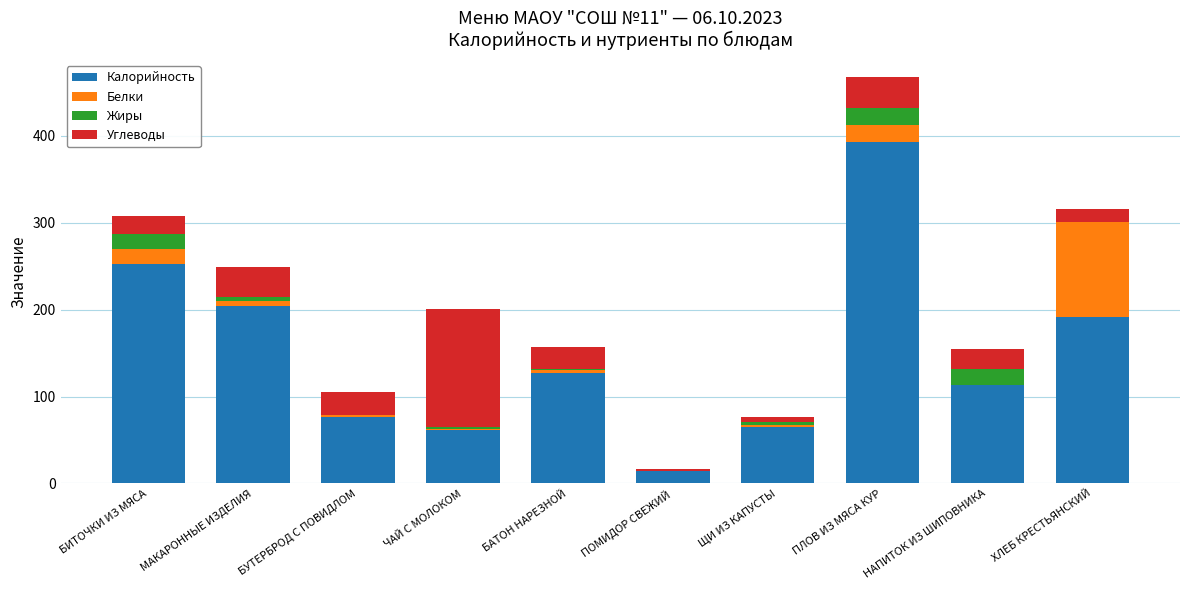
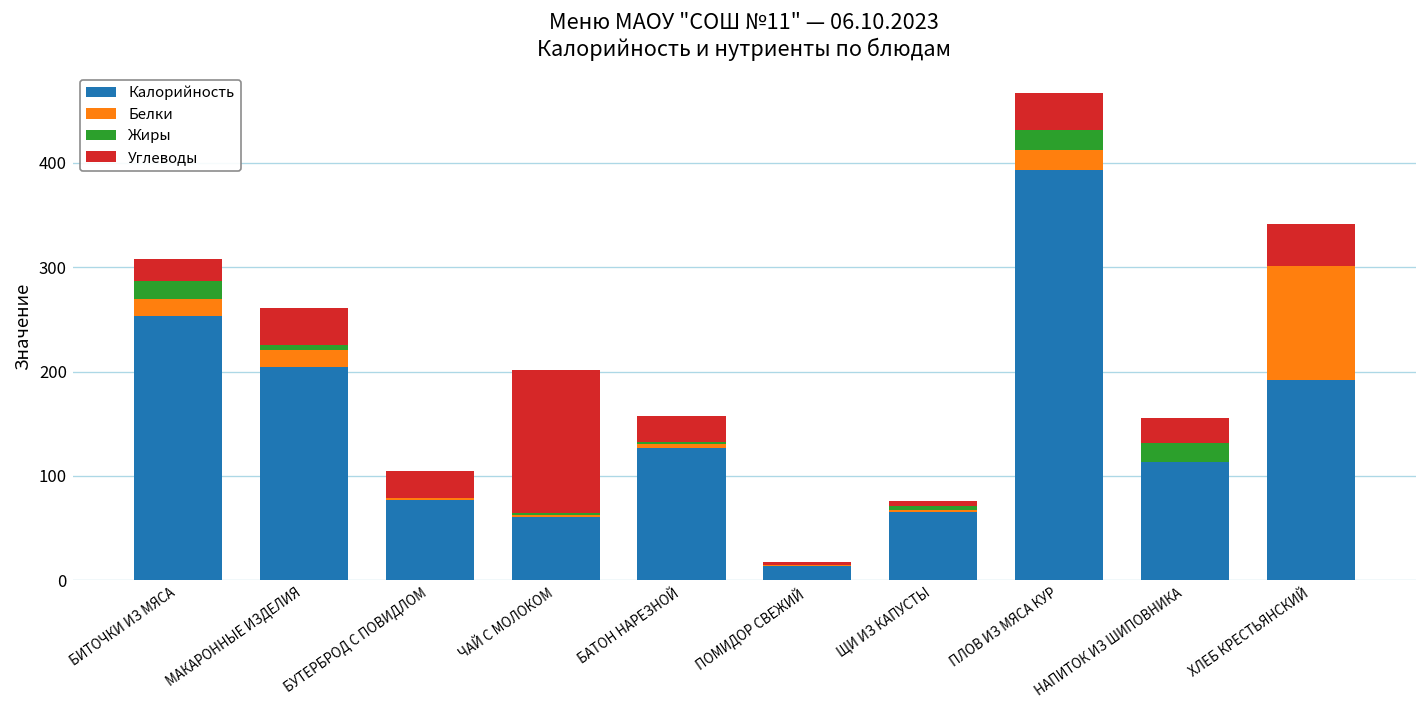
  {
    "Калорийность": {
      "БИТОЧКИ ИЗ МЯСА": 250,
      "МАКАРОННЫЕ ИЗДЕЛИЯ": 200,
      "БУТЕРБРОД С ПОВИДЛОМ": 80,
      "ЧАЙ С МОЛОКОМ": 60,
      "БАТОН НАРЕЗНОЙ": 130,
      "ПОМИДОР СВЕЖИЙ": 10,
      "ЩИ ИЗ КАПУСТЫ": 70,
      "ПЛОВ ИЗ МЯСА КУР": 390,
      "НАПИТОК ИЗ ШИПОВНИКА": 110,
      "ХЛЕБ КРЕСТЬЯНСКИЙ": 190
    },
    "Белки": {
      "БИТОЧКИ ИЗ МЯСА": 20,
-     "МАКАРОННЫЕ ИЗДЕЛИЯ": 10,
+     "МАКАРОННЫЕ ИЗДЕЛИЯ": 20,
      "БАТОН НАРЕЗНОЙ": 0,
      "ПЛОВ ИЗ МЯСА КУР": 20,
      "ХЛЕБ КРЕСТЬЯНСКИЙ": 110
    },
    "Жиры": {
      "БИТОЧКИ ИЗ МЯСА": 20,
      "МАКАРОННЫЕ ИЗДЕЛИЯ": 0,
      "ЩИ ИЗ КАПУСТЫ": 0,
      "ПЛОВ ИЗ МЯСА КУР": 20,
      "НАПИТОК ИЗ ШИПОВНИКА": 20
    },
    "Углеводы": {
      "БИТОЧКИ ИЗ МЯСА": 20,
      "МАКАРОННЫЕ ИЗДЕЛИЯ": 30,
      "БУТЕРБРОД С ПОВИДЛОМ": 30,
      "ЧАЙ С МОЛОКОМ": 140,
      "БАТОН НАРЕЗНОЙ": 20,
      "ЩИ ИЗ КАПУСТЫ": 10,
      "ПЛОВ ИЗ МЯСА КУР": 40,
      "НАПИТОК ИЗ ШИПОВНИКА": 20,
-     "ХЛЕБ КРЕСТЬЯНСКИЙ": 10
+     "ХЛЕБ КРЕСТЬЯНСКИЙ": 40
    }
  }
